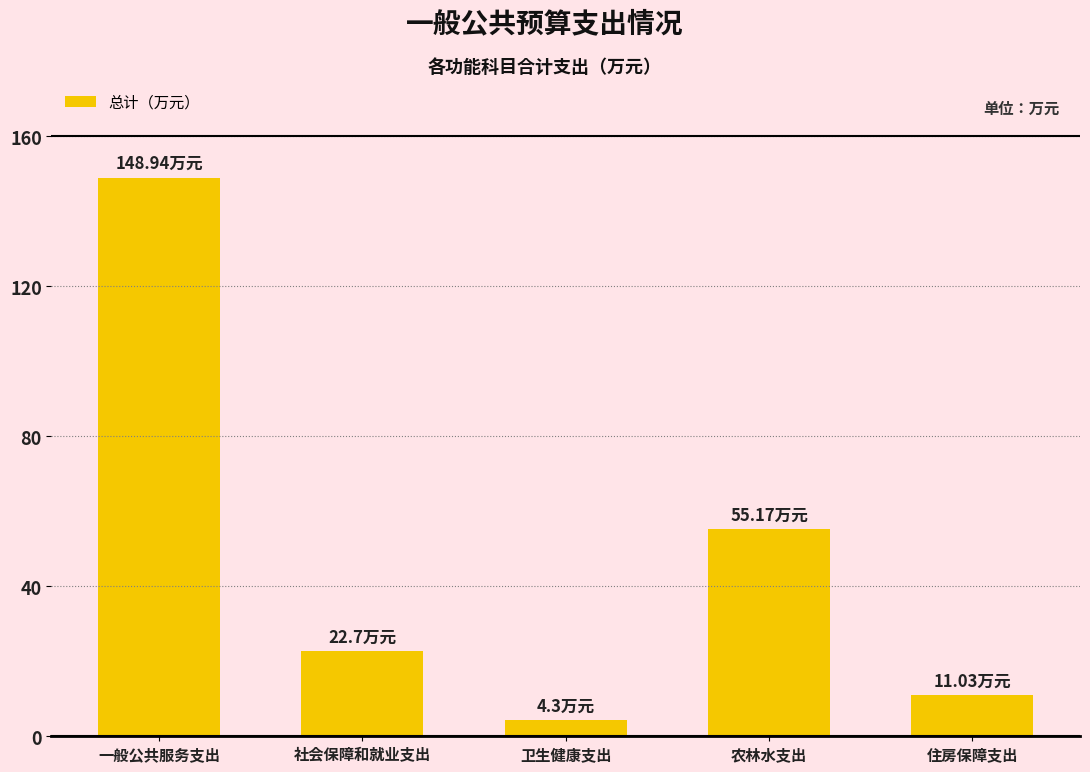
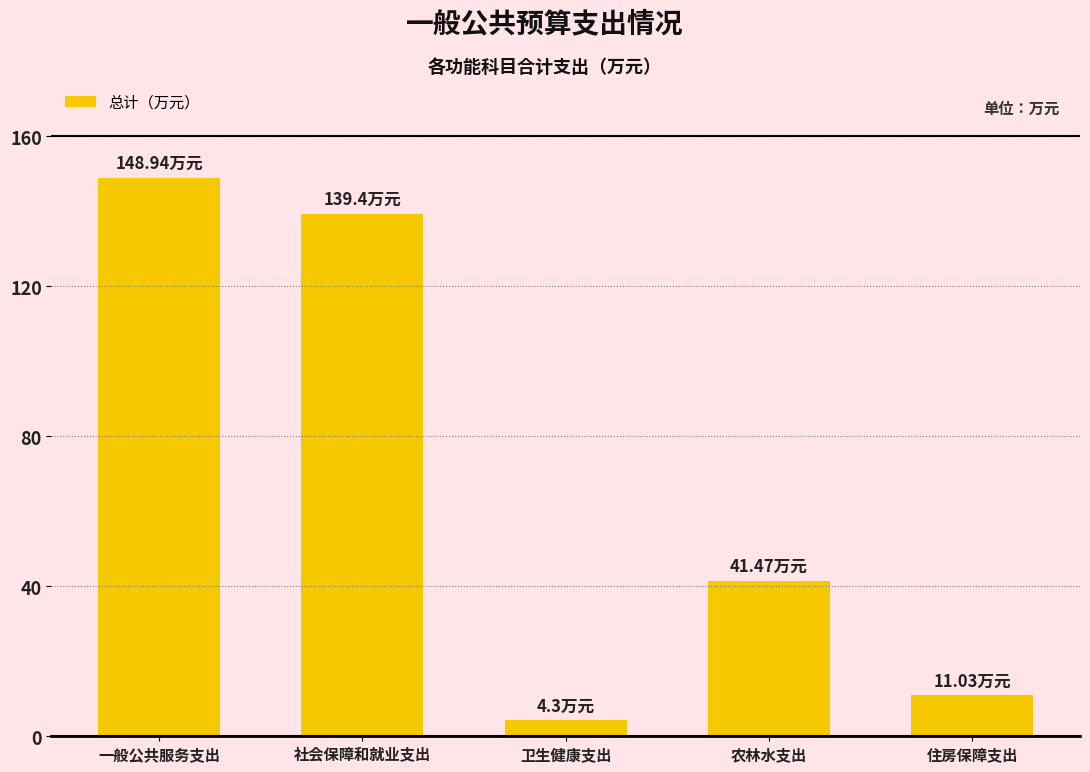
  {
    "一般公共服务支出": 148.94,
-   "社会保障和就业支出": 22.7,
+   "社会保障和就业支出": 139.4,
    "卫生健康支出": 4.3,
-   "农林水支出": 55.17,
+   "农林水支出": 41.47,
    "住房保障支出": 11.03
  }
